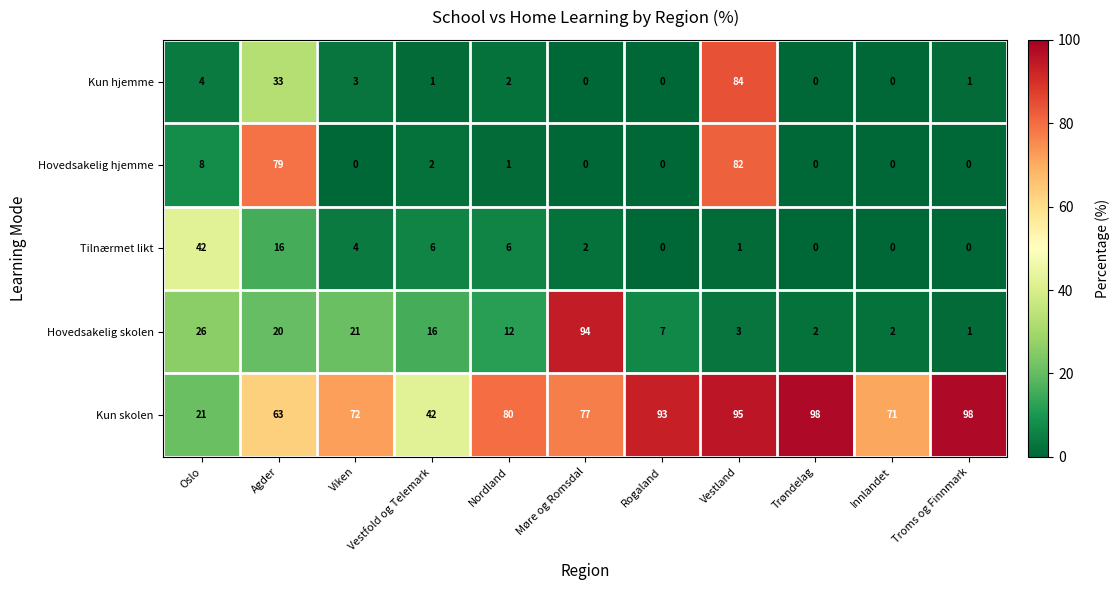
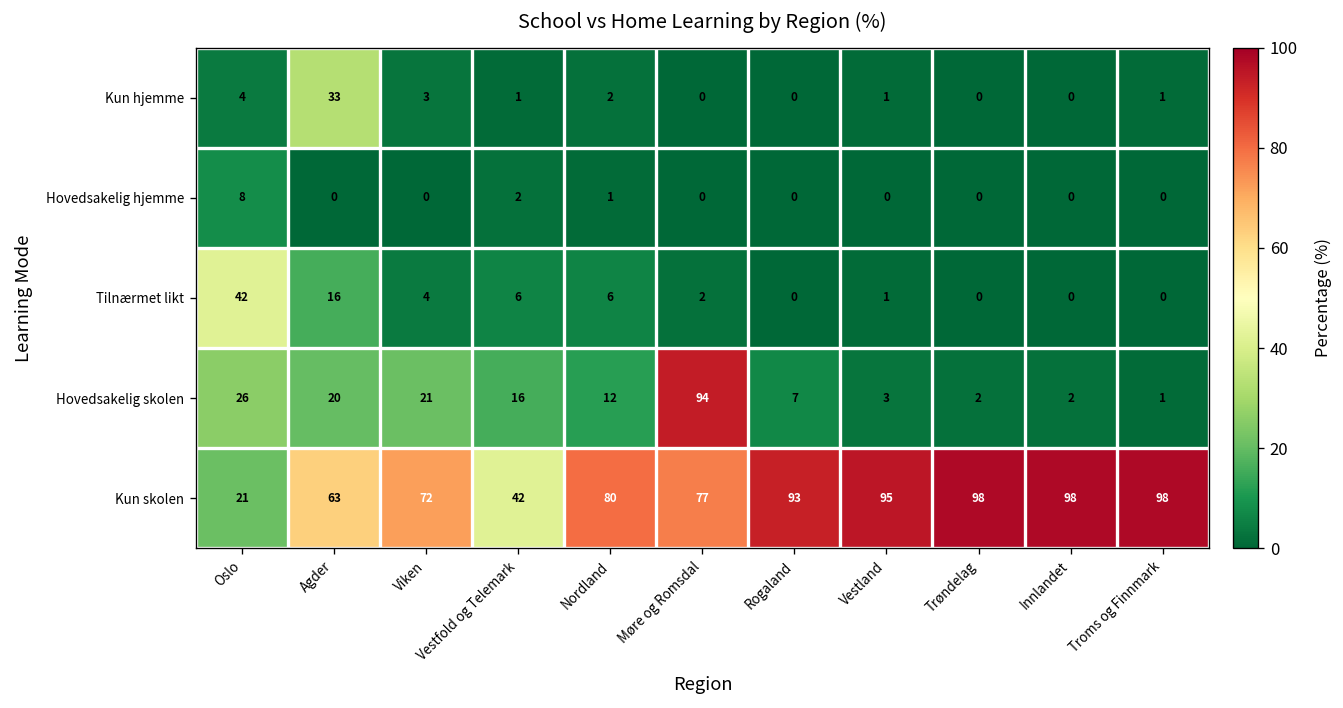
  {
    "Kun hjemme": {
      "Oslo": 4,
      "Agder": 33,
      "Viken": 3,
      "Vestfold og Telemark": 1,
      "Nordland": 2,
      "Møre og Romsdal": 0,
      "Rogaland": 0,
-     "Vestland": 84,
+     "Vestland": 1,
      "Trøndelag": 0,
      "Innlandet": 0,
      "Troms og Finnmark": 1
    },
    "Hovedsakelig hjemme": {
      "Oslo": 8,
-     "Agder": 79,
+     "Agder": 0,
      "Viken": 0,
      "Vestfold og Telemark": 2,
      "Nordland": 1,
      "Møre og Romsdal": 0,
      "Rogaland": 0,
-     "Vestland": 82,
+     "Vestland": 0,
      "Trøndelag": 0,
      "Innlandet": 0,
      "Troms og Finnmark": 0
    },
    "Tilnærmet likt": {
      "Oslo": 42,
      "Agder": 16,
      "Viken": 4,
      "Vestfold og Telemark": 6,
      "Nordland": 6,
      "Møre og Romsdal": 2,
      "Rogaland": 0,
      "Vestland": 1,
      "Trøndelag": 0,
      "Innlandet": 0,
      "Troms og Finnmark": 0
    },
    "Hovedsakelig skolen": {
      "Oslo": 26,
      "Agder": 20,
      "Viken": 21,
      "Vestfold og Telemark": 16,
      "Nordland": 12,
      "Møre og Romsdal": 94,
      "Rogaland": 7,
      "Vestland": 3,
      "Trøndelag": 2,
      "Innlandet": 2,
      "Troms og Finnmark": 1
    },
    "Kun skolen": {
      "Oslo": 21,
      "Agder": 63,
      "Viken": 72,
      "Vestfold og Telemark": 42,
      "Nordland": 80,
      "Møre og Romsdal": 77,
      "Rogaland": 93,
      "Vestland": 95,
      "Trøndelag": 98,
-     "Innlandet": 71,
+     "Innlandet": 98,
      "Troms og Finnmark": 98
    }
  }
